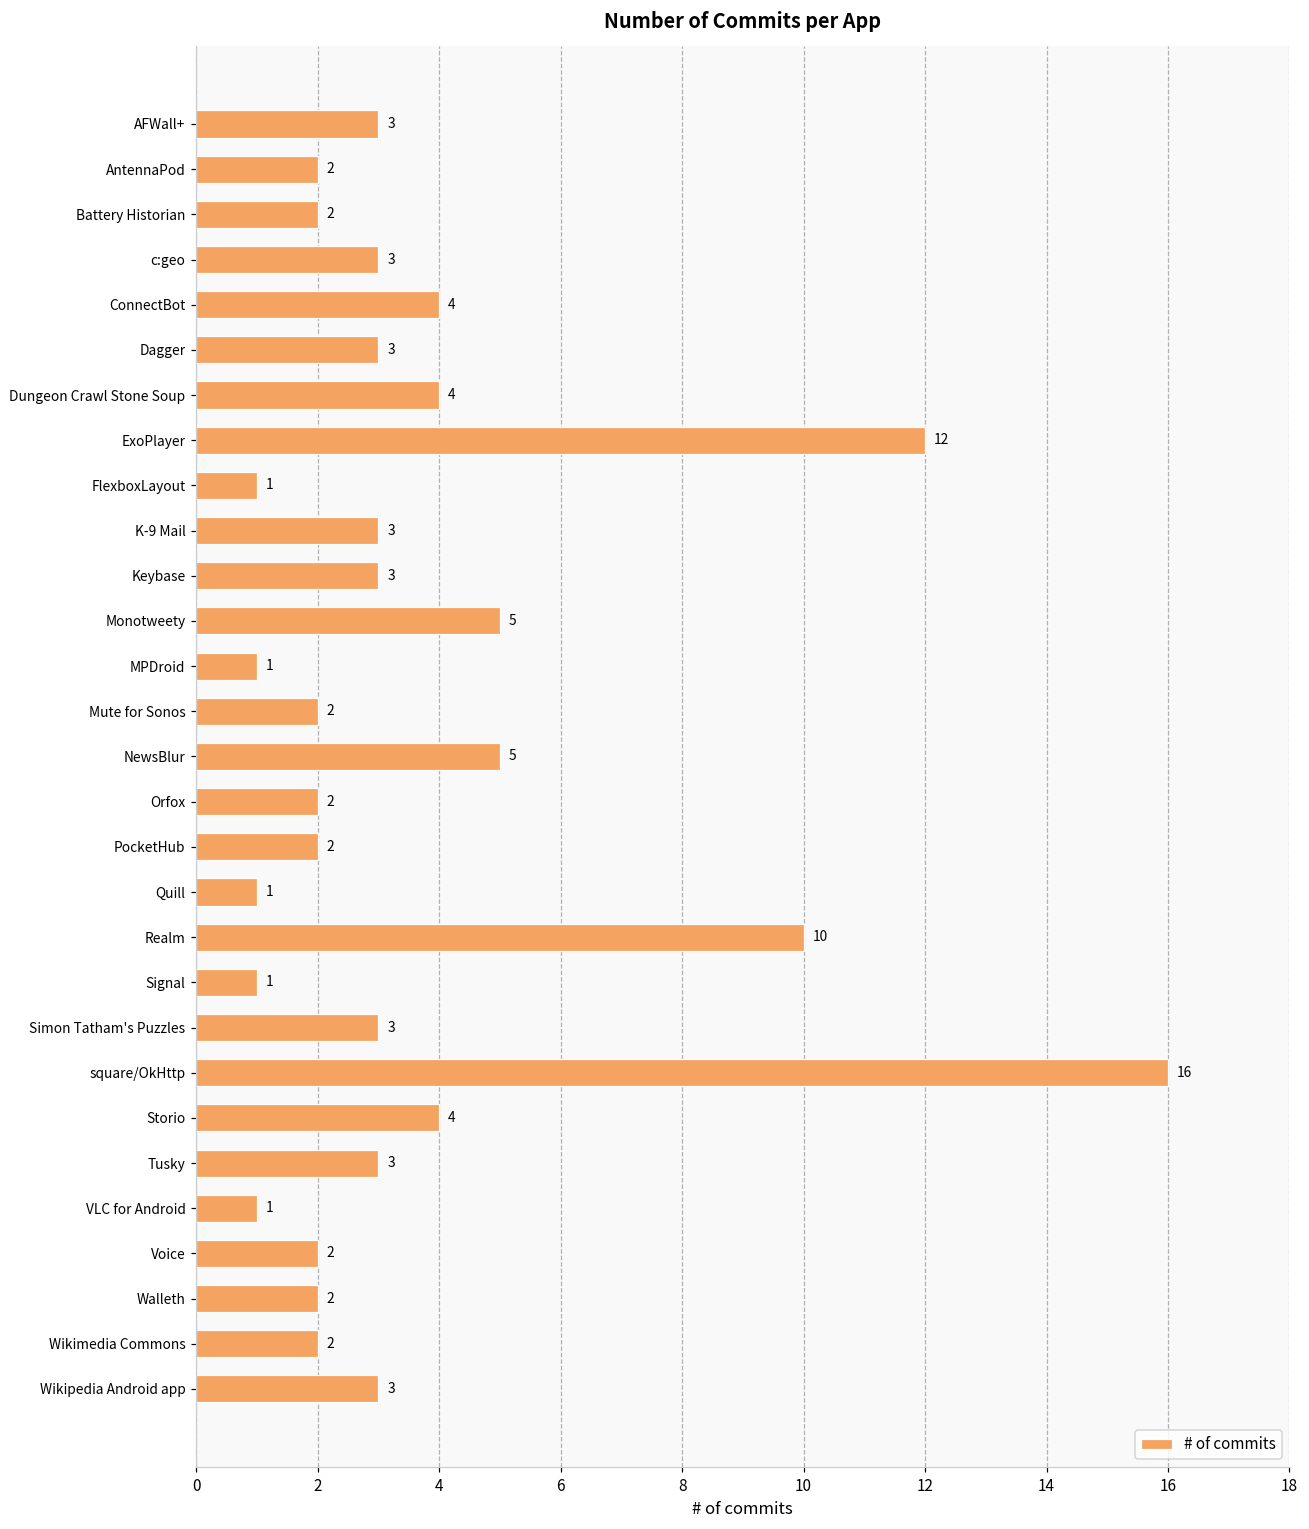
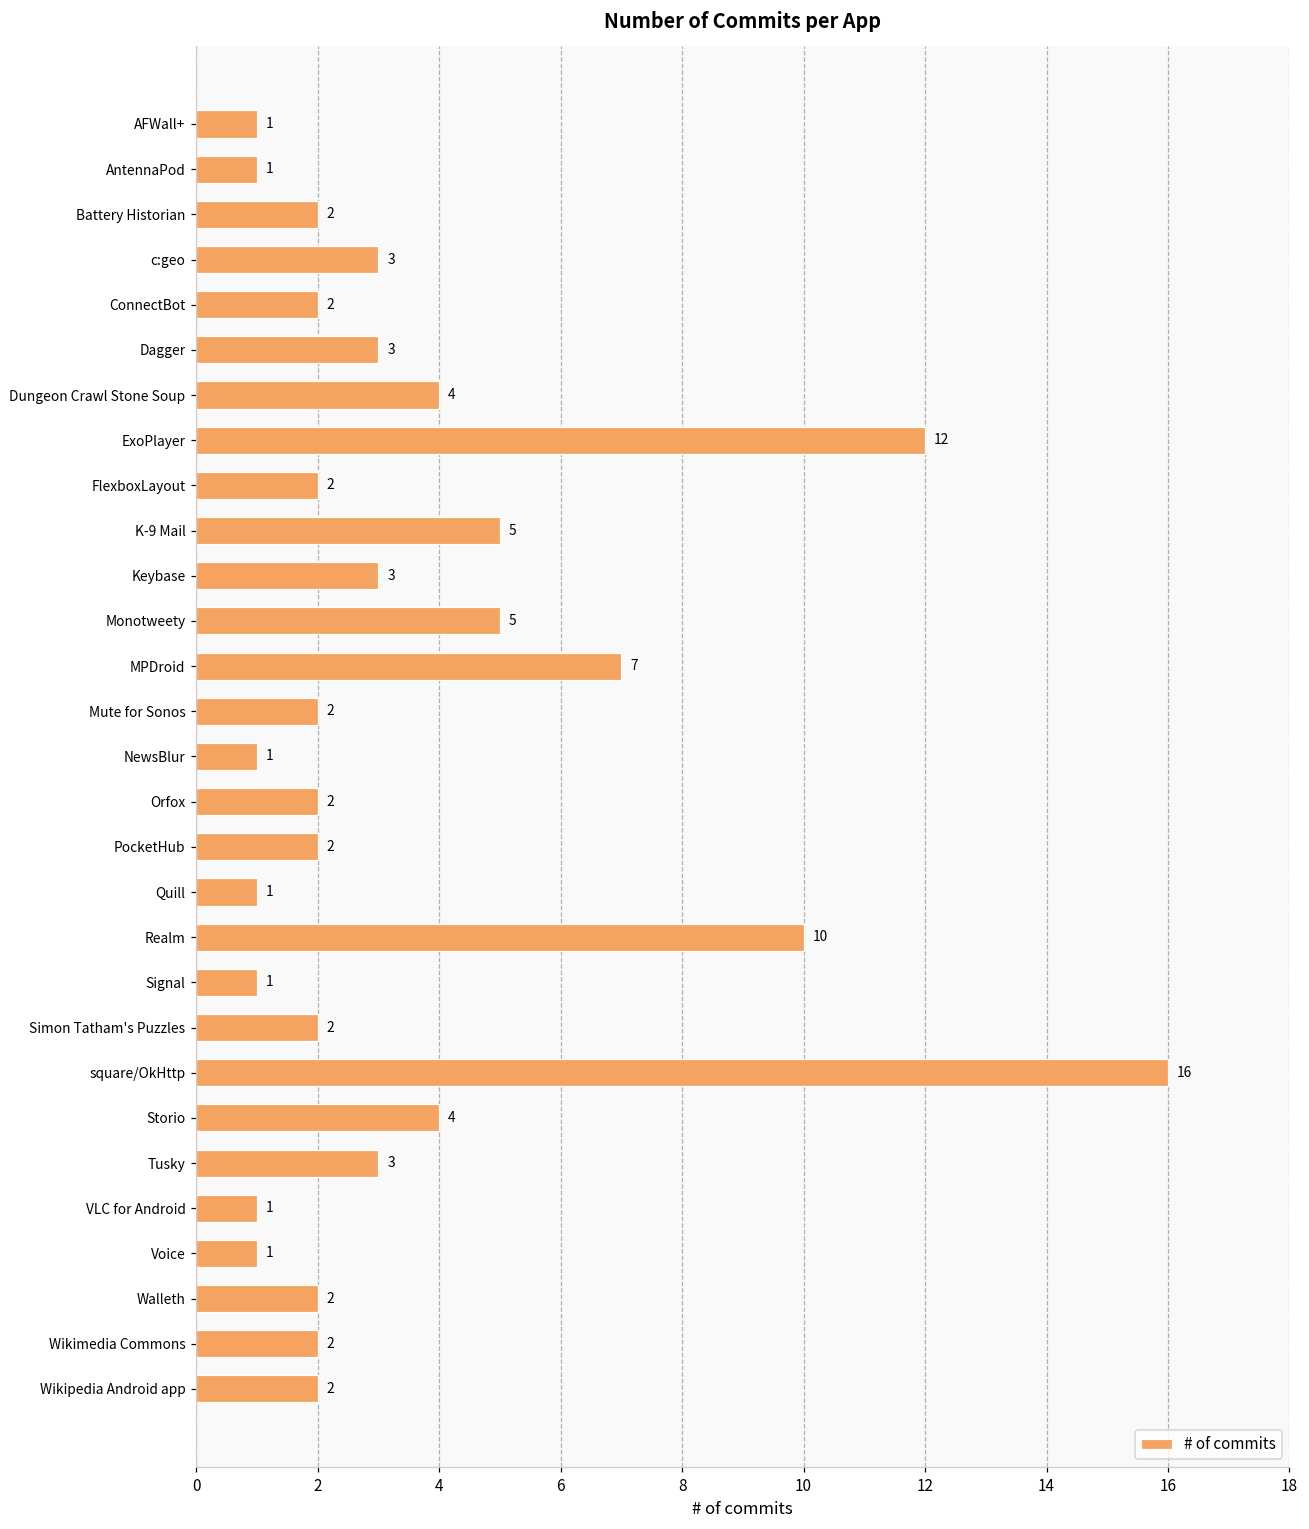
  {
-   "AFWall+": 3,
-   "AntennaPod": 2,
+   "AFWall+": 1,
+   "AntennaPod": 1,
    "Battery Historian": 2,
    "c:geo": 3,
-   "ConnectBot": 4,
+   "ConnectBot": 2,
    "Dagger": 3,
    "Dungeon Crawl Stone Soup": 4,
    "ExoPlayer": 12,
-   "FlexboxLayout": 1,
-   "K-9 Mail": 3,
+   "FlexboxLayout": 2,
+   "K-9 Mail": 5,
    "Keybase": 3,
    "Monotweety": 5,
-   "MPDroid": 1,
+   "MPDroid": 7,
    "Mute for Sonos": 2,
-   "NewsBlur": 5,
+   "NewsBlur": 1,
    "Orfox": 2,
    "PocketHub": 2,
    "Quill": 1,
    "Realm": 10,
    "Signal": 1,
-   "Simon Tatham's Puzzles": 3,
+   "Simon Tatham's Puzzles": 2,
    "square/OkHttp": 16,
    "Storio": 4,
    "Tusky": 3,
    "VLC for Android": 1,
-   "Voice": 2,
+   "Voice": 1,
    "Walleth": 2,
    "Wikimedia Commons": 2,
-   "Wikipedia Android app": 3
+   "Wikipedia Android app": 2
  }
